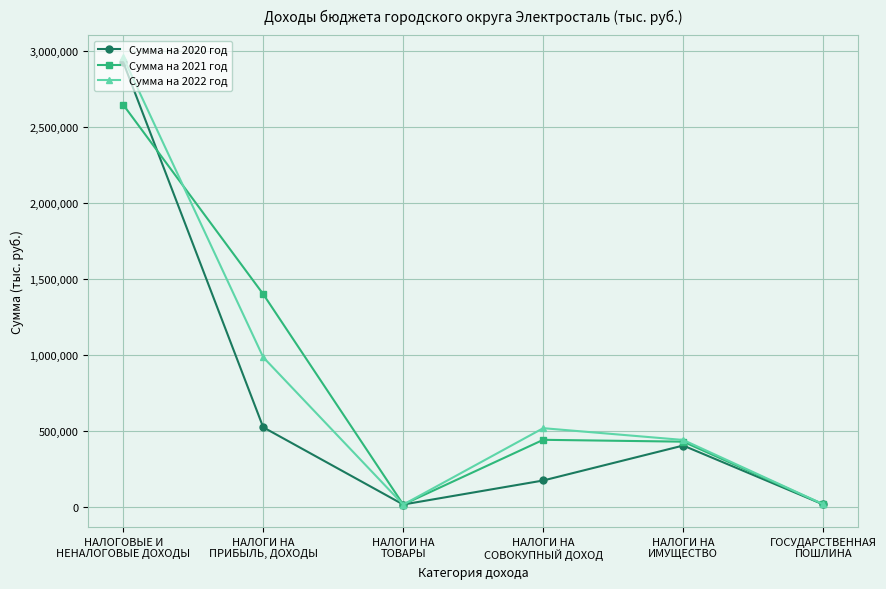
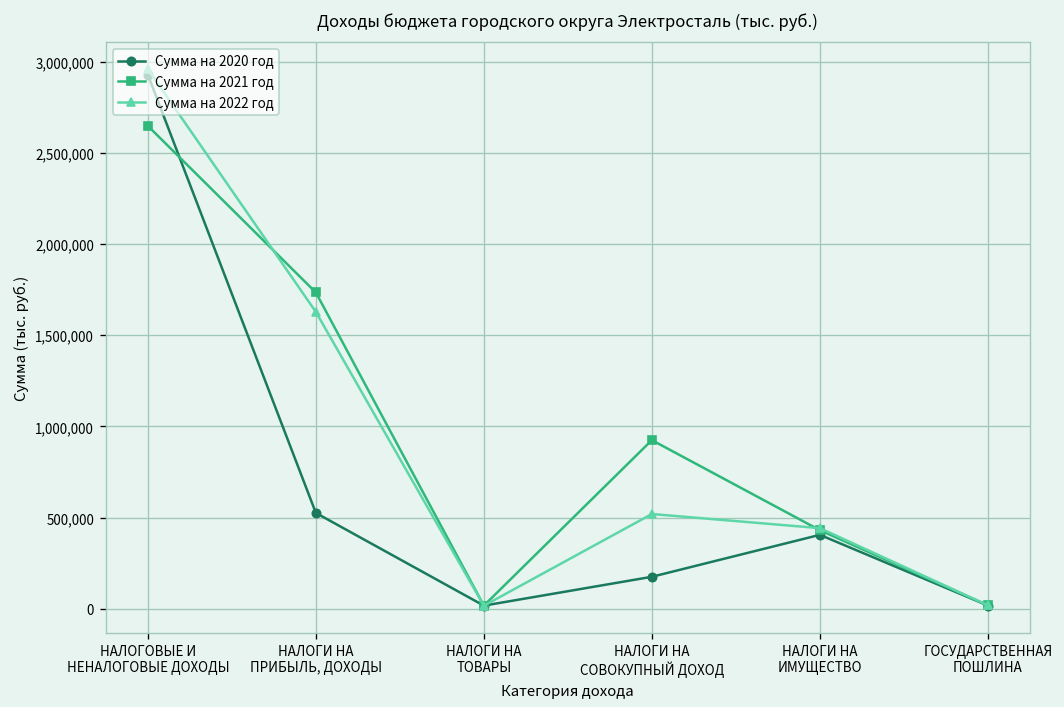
  {
    "Сумма на 2020 год": {
      "НАЛОГИ НА ПРИБЫЛЬ, ДОХОДЫ": "530,000",
      "НАЛОГИ НА СОВОКУПНЫЙ ДОХОД": "170,000",
      "НАЛОГИ НА ИМУЩЕСТВО": "400,000"
    },
    "Сумма на 2021 год": {
      "НАЛОГОВЫЕ И НЕНАЛОГОВЫЕ ДОХОДЫ": "2,650,000",
-     "НАЛОГИ НА ПРИБЫЛЬ, ДОХОДЫ": "1,400,000",
-     "НАЛОГИ НА СОВОКУПНЫЙ ДОХОД": "440,000"
+     "НАЛОГИ НА ПРИБЫЛЬ, ДОХОДЫ": "1,730,000",
+     "НАЛОГИ НА СОВОКУПНЫЙ ДОХОД": "920,000"
    },
    "Сумма на 2022 год": {
-     "НАЛОГИ НА ПРИБЫЛЬ, ДОХОДЫ": "990,000",
+     "НАЛОГИ НА ПРИБЫЛЬ, ДОХОДЫ": "1,630,000",
      "НАЛОГИ НА СОВОКУПНЫЙ ДОХОД": "520,000"
    }
  }
